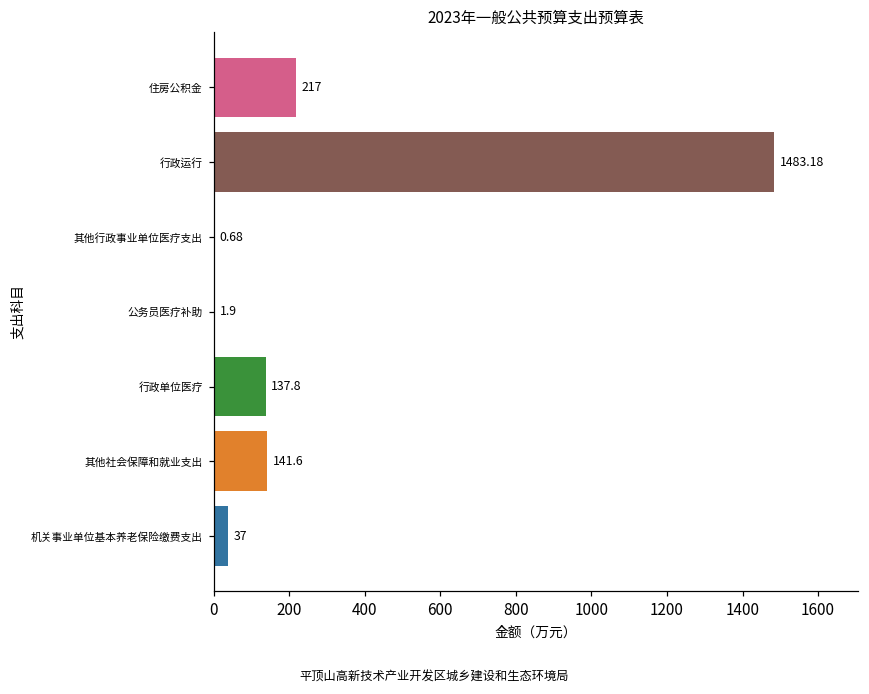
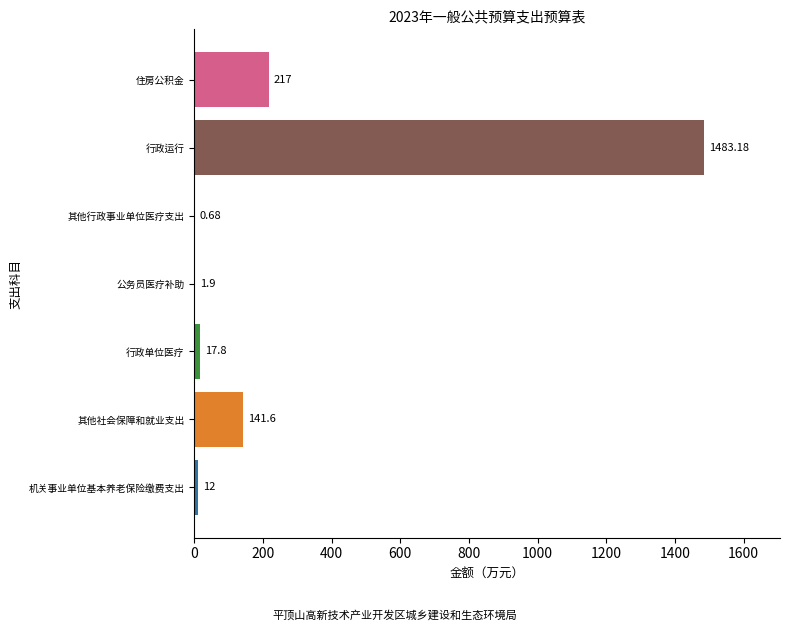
  {
    "住房公积金": 217,
    "行政运行": 1483.18,
    "其他行政事业单位医疗支出": 0.68,
    "公务员医疗补助": 1.9,
-   "行政单位医疗": 137.8,
+   "行政单位医疗": 17.8,
    "其他社会保障和就业支出": 141.6,
-   "机关事业单位基本养老保险缴费支出": 37
+   "机关事业单位基本养老保险缴费支出": 12
  }
